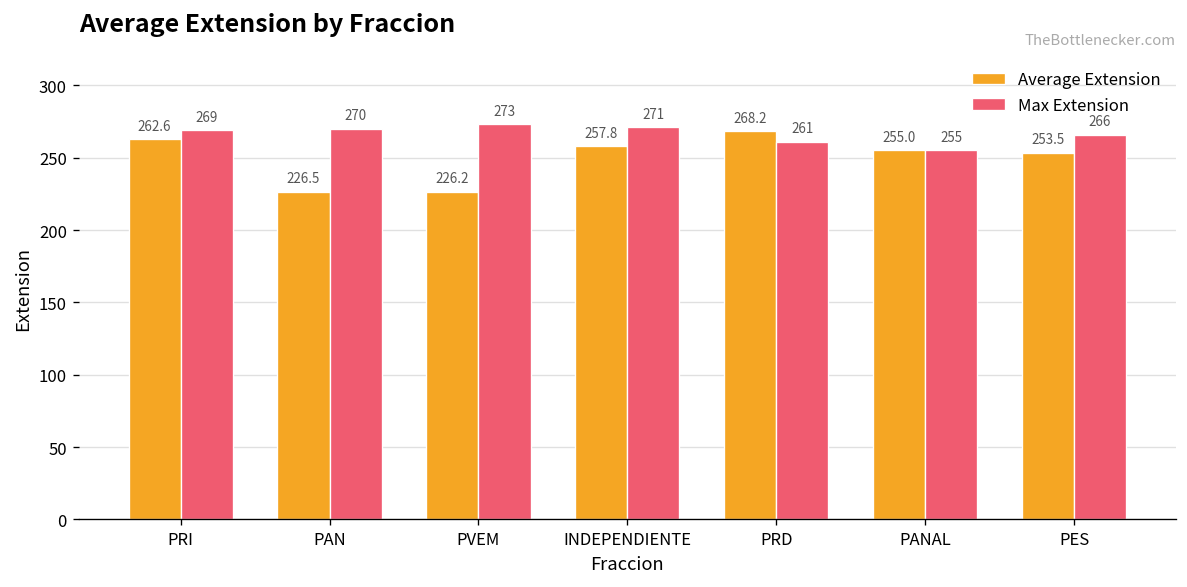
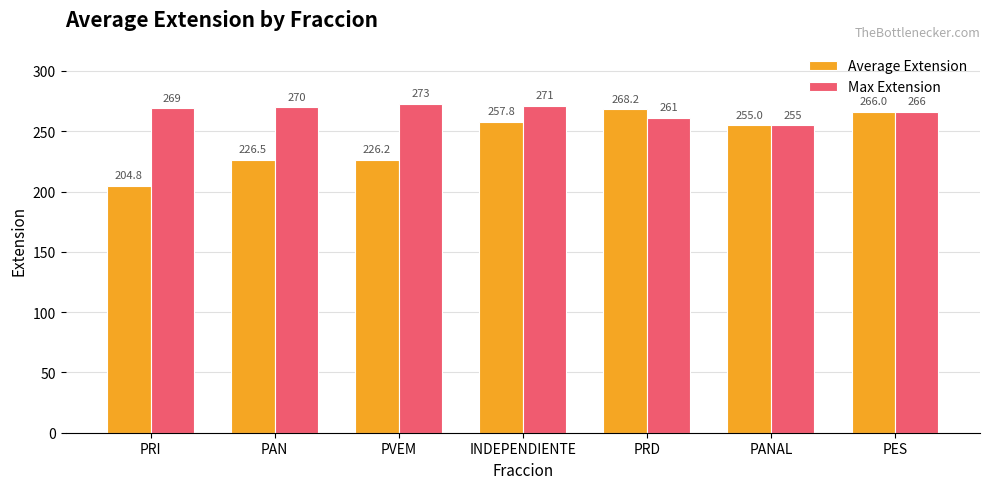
  {
    "Average Extension": {
-     "PRI": 262.6,
+     "PRI": 204.8,
      "PAN": 226.5,
      "PVEM": 226.2,
      "INDEPENDIENTE": 257.8,
      "PRD": 268.2,
      "PANAL": 255.0,
-     "PES": 253.5
+     "PES": 266.0
    },
    "Max Extension": {
      "PRI": 269,
      "PAN": 270,
      "PVEM": 273,
      "INDEPENDIENTE": 271,
      "PRD": 261,
      "PANAL": 255,
      "PES": 266
    }
  }
